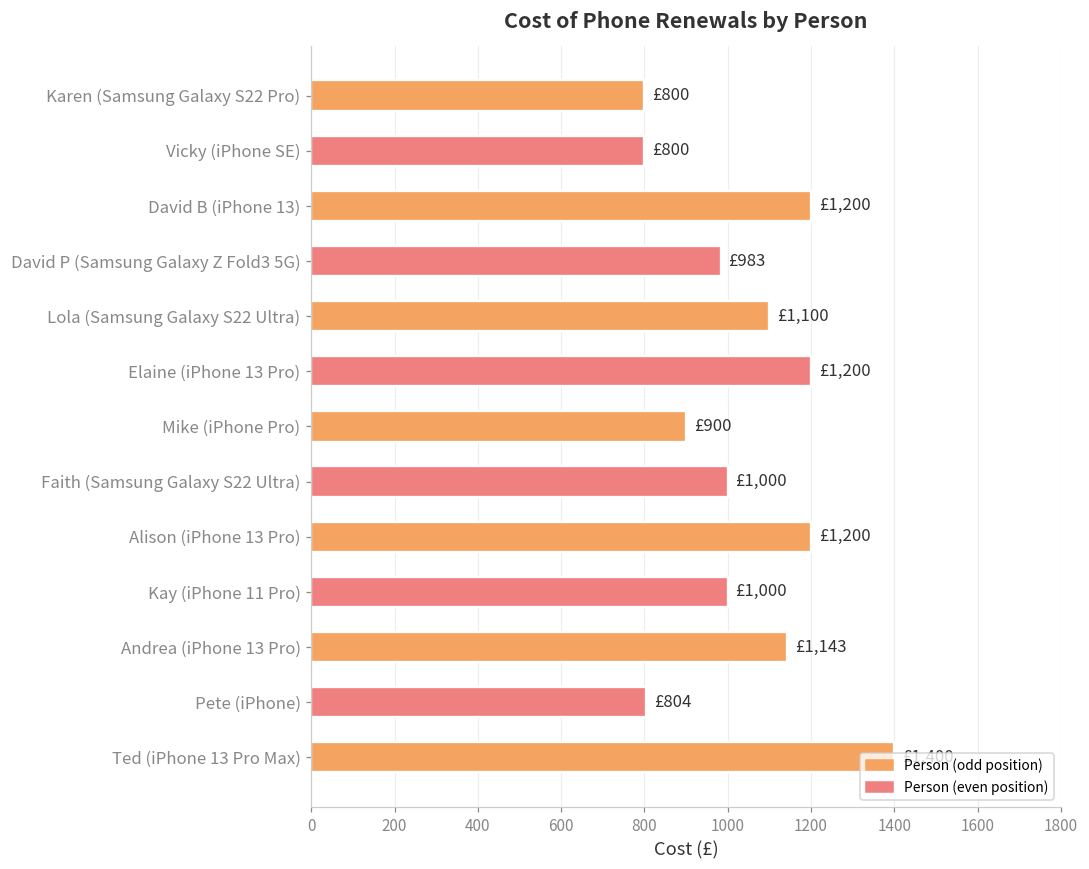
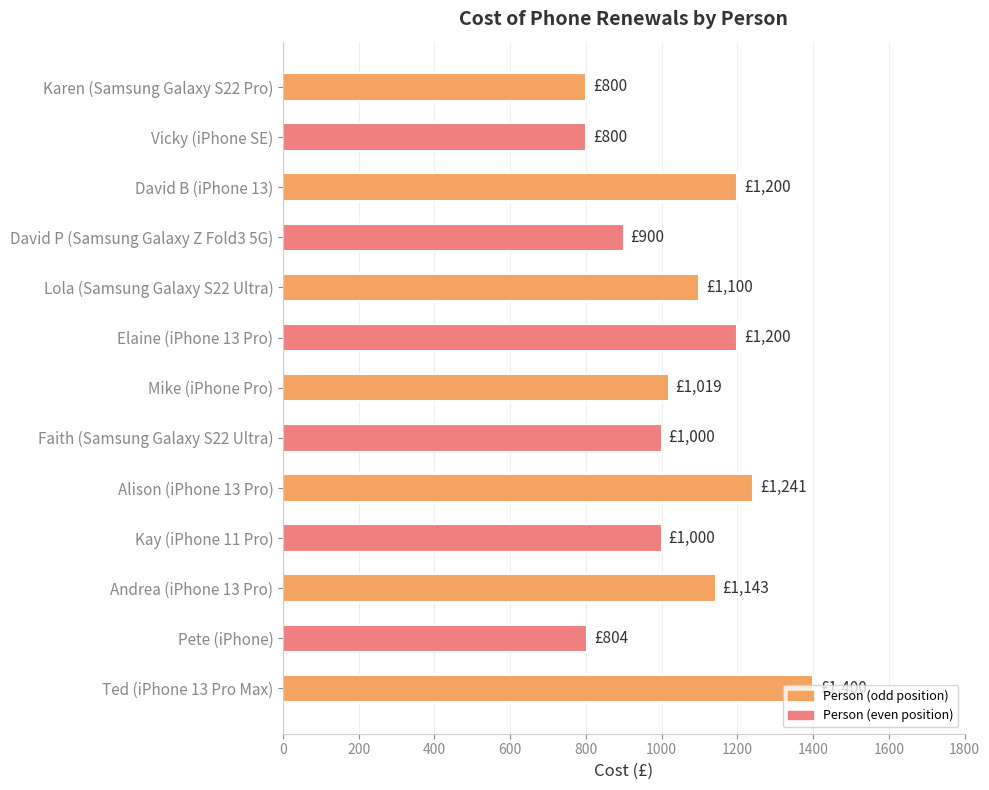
  {
    "Karen (Samsung Galaxy S22 Pro)": "£800",
    "Vicky (iPhone SE)": "£800",
    "David B (iPhone 13)": "£1,200",
-   "David P (Samsung Galaxy Z Fold3 5G)": "£983",
+   "David P (Samsung Galaxy Z Fold3 5G)": "£900",
    "Lola (Samsung Galaxy S22 Ultra)": "£1,100",
    "Elaine (iPhone 13 Pro)": "£1,200",
-   "Mike (iPhone Pro)": "£900",
+   "Mike (iPhone Pro)": "£1,019",
    "Faith (Samsung Galaxy S22 Ultra)": "£1,000",
-   "Alison (iPhone 13 Pro)": "£1,200",
+   "Alison (iPhone 13 Pro)": "£1,241",
    "Kay (iPhone 11 Pro)": "£1,000",
    "Andrea (iPhone 13 Pro)": "£1,143",
    "Pete (iPhone)": "£804"
  }
